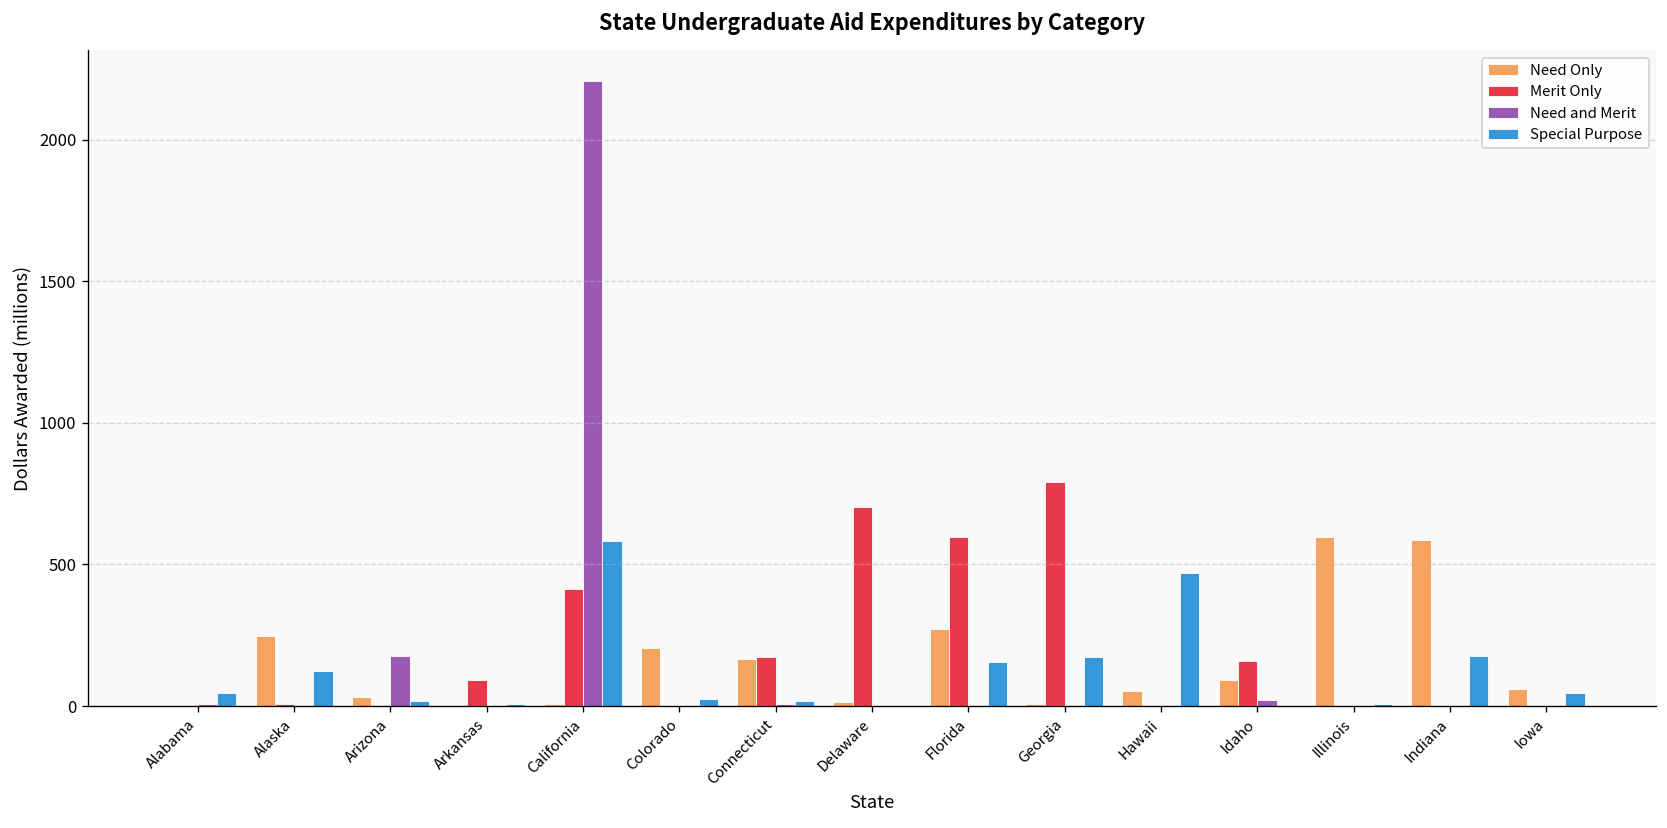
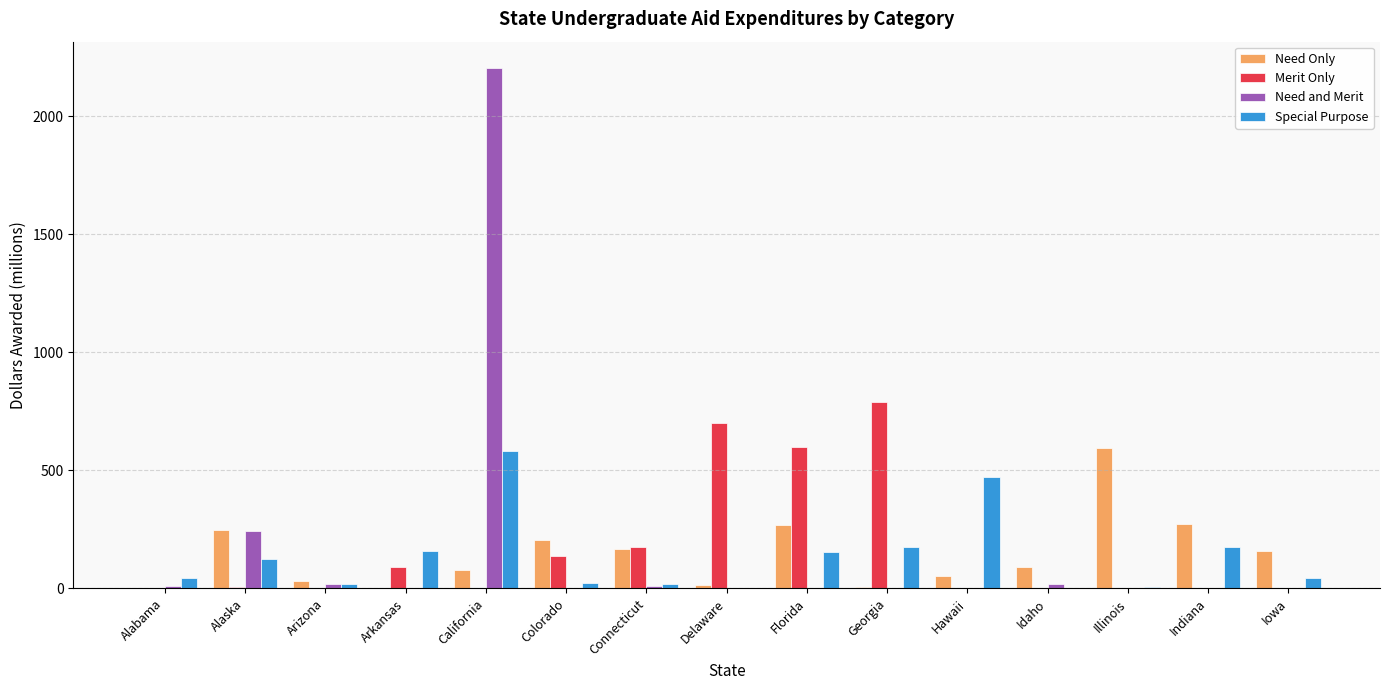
  {
    "Need Only": {
      "Alabama": 0,
      "Alaska": 250,
      "Arizona": 30,
      "Arkansas": 0,
-     "California": 10,
+     "California": 80,
      "Colorado": 210,
      "Connecticut": 170,
      "Delaware": 20,
      "Florida": 270,
      "Hawaii": 50,
      "Idaho": 90,
      "Illinois": 600,
-     "Indiana": 590,
-     "Iowa": 60
+     "Indiana": 270,
+     "Iowa": 160
    },
    "Merit Only": {
      "Arizona": 0,
      "Arkansas": 90,
-     "California": 410,
-     "Colorado": 0,
+     "California": 0,
+     "Colorado": 140,
      "Connecticut": 180,
      "Delaware": 700,
      "Florida": 600,
      "Georgia": 790,
      "Hawaii": 0,
-     "Idaho": 160,
+     "Idaho": 0,
      "Illinois": 0,
      "Indiana": 0,
      "Iowa": 0
    },
    "Need and Merit": {
-     "Alaska": 0,
-     "Arizona": 180,
+     "Alaska": 240,
+     "Arizona": 20,
      "Arkansas": 0,
      "California": 2210,
      "Colorado": 0,
      "Idaho": 20,
      "Illinois": 0,
      "Indiana": 0,
      "Iowa": 0
    },
    "Special Purpose": {
      "Alabama": 50,
      "Alaska": 120,
      "Arizona": 20,
-     "Arkansas": 10,
+     "Arkansas": 160,
      "California": 580,
      "Colorado": 20,
      "Connecticut": 20,
      "Florida": 150,
      "Georgia": 170,
      "Hawaii": 470,
      "Indiana": 180,
      "Iowa": 40
    }
  }
